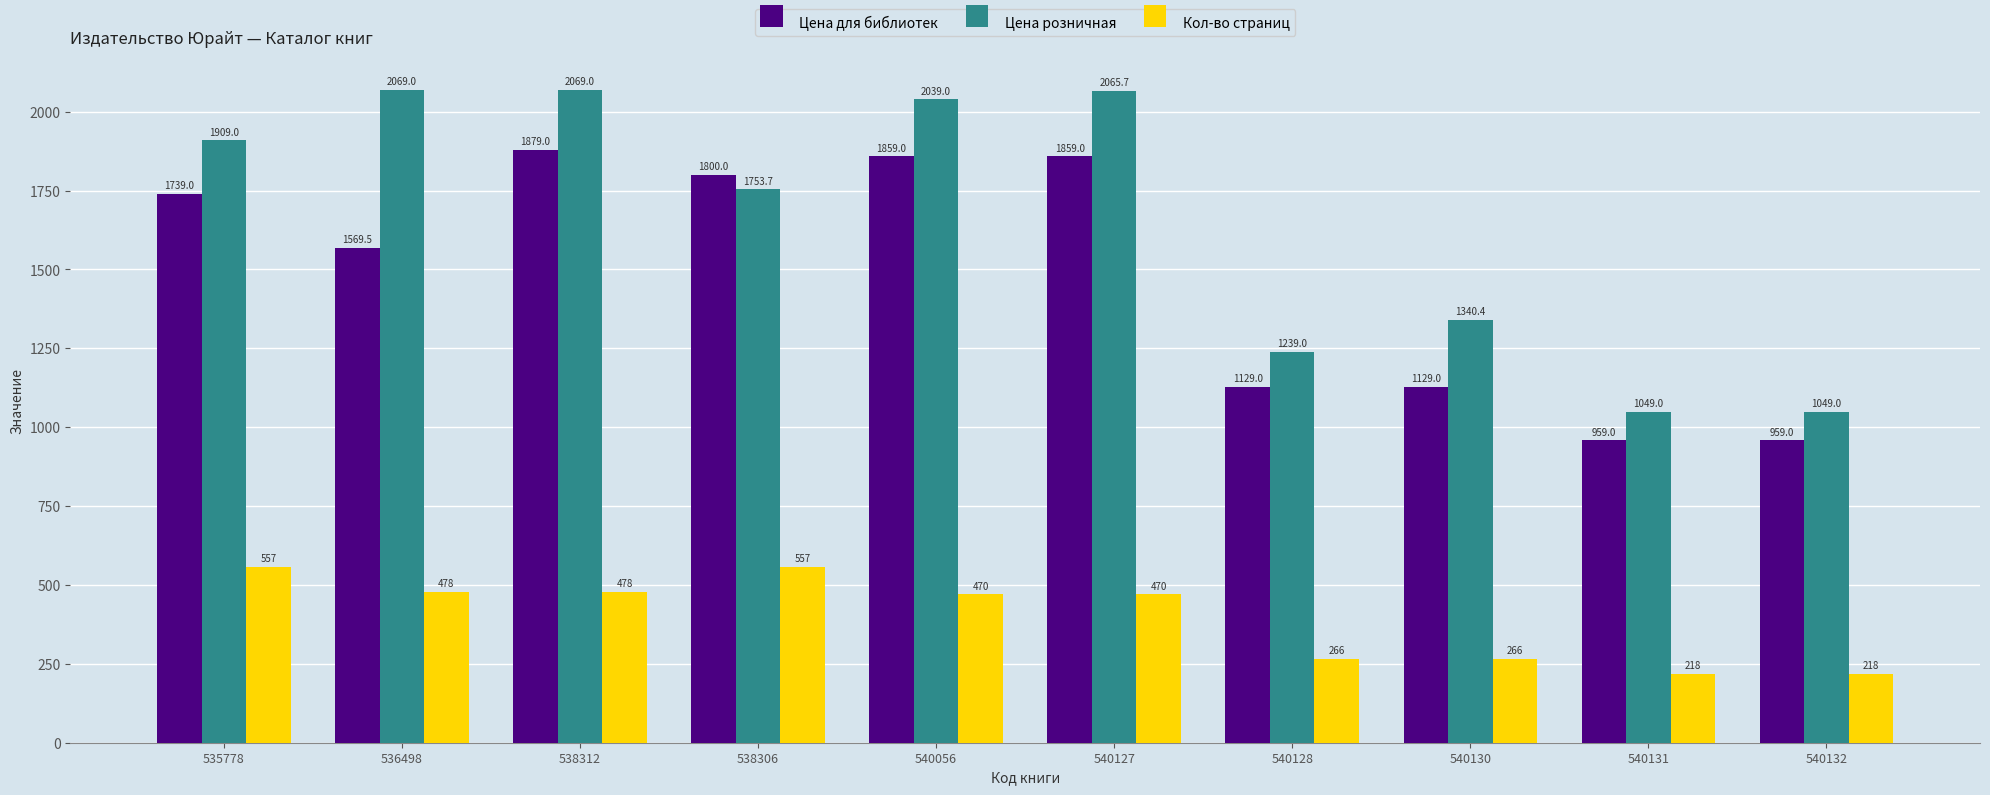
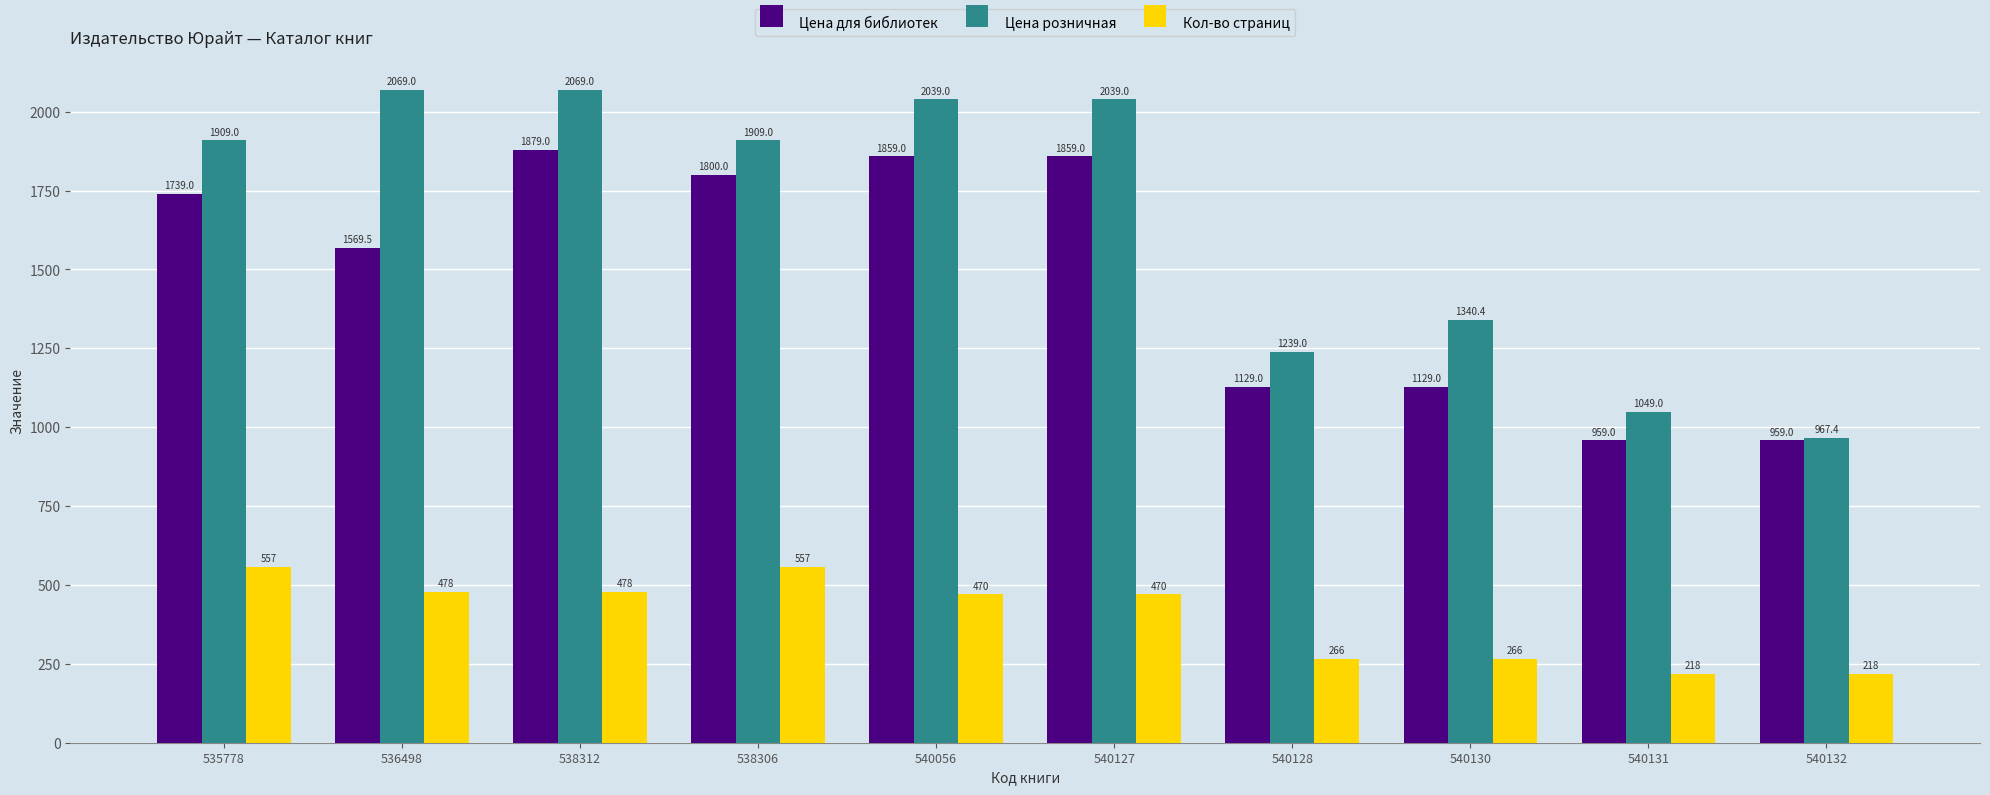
  {
    "Цена для библиотек": {
      "535778": 1739.0,
      "536498": 1569.5,
      "538312": 1879.0,
      "538306": 1800.0,
      "540056": 1859.0,
      "540127": 1859.0,
      "540128": 1129.0,
      "540130": 1129.0,
      "540131": 959.0,
      "540132": 959.0
    },
    "Цена розничная": {
      "535778": 1909.0,
      "536498": 2069.0,
      "538312": 2069.0,
-     "538306": 1753.7,
+     "538306": 1909.0,
      "540056": 2039.0,
-     "540127": 2065.7,
+     "540127": 2039.0,
      "540128": 1239.0,
      "540130": 1340.4,
      "540131": 1049.0,
-     "540132": 1049.0
+     "540132": 967.4
    },
    "Кол-во страниц": {
      "535778": 557,
      "536498": 478,
      "538312": 478,
      "538306": 557,
      "540056": 470,
      "540127": 470,
      "540128": 266,
      "540130": 266,
      "540131": 218,
      "540132": 218
    }
  }
